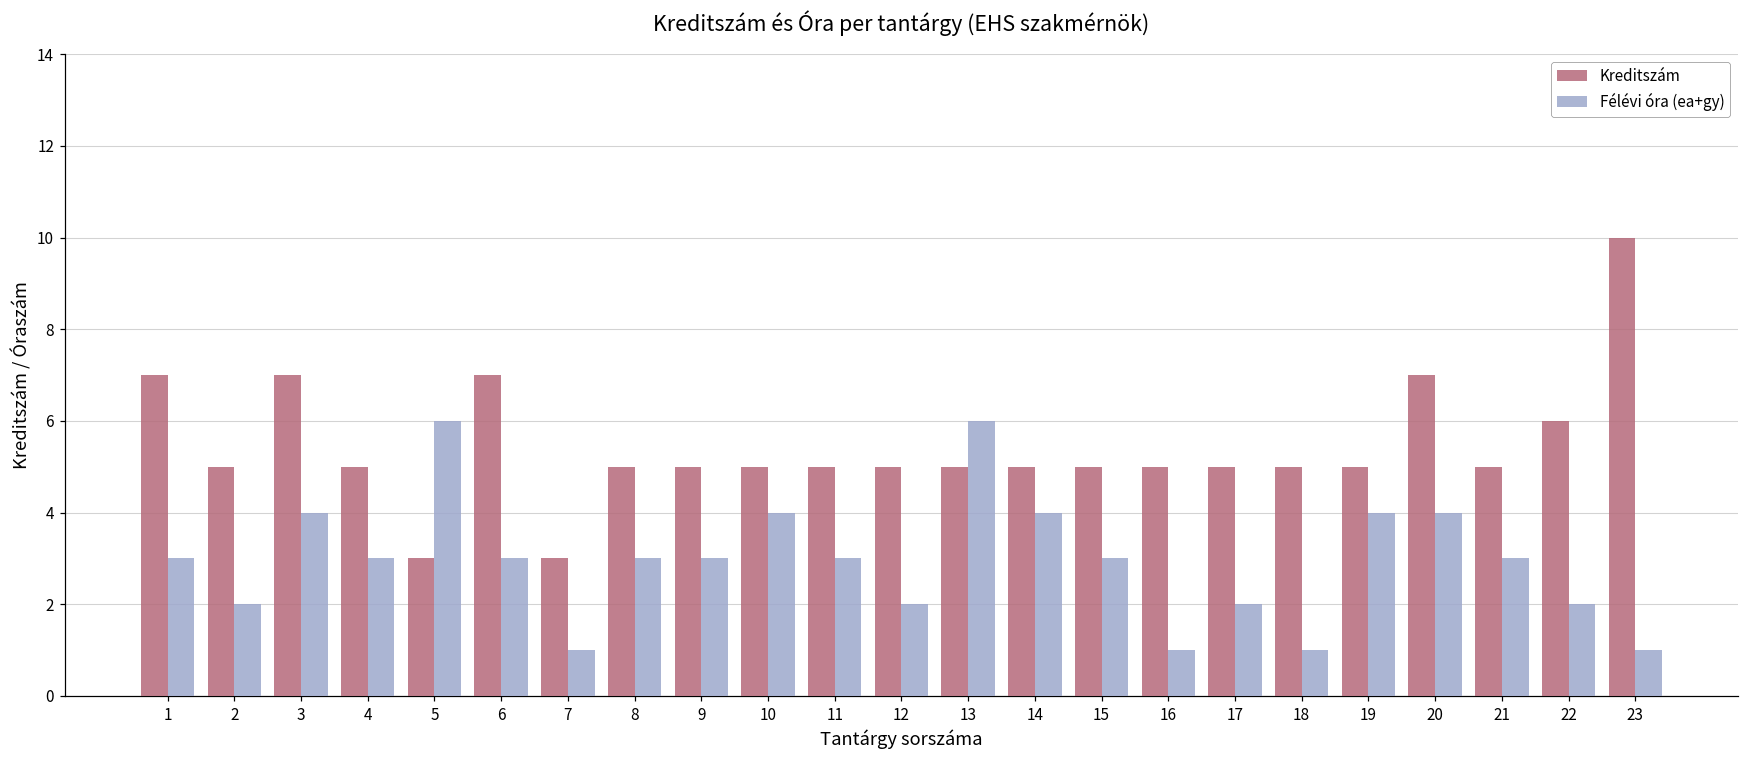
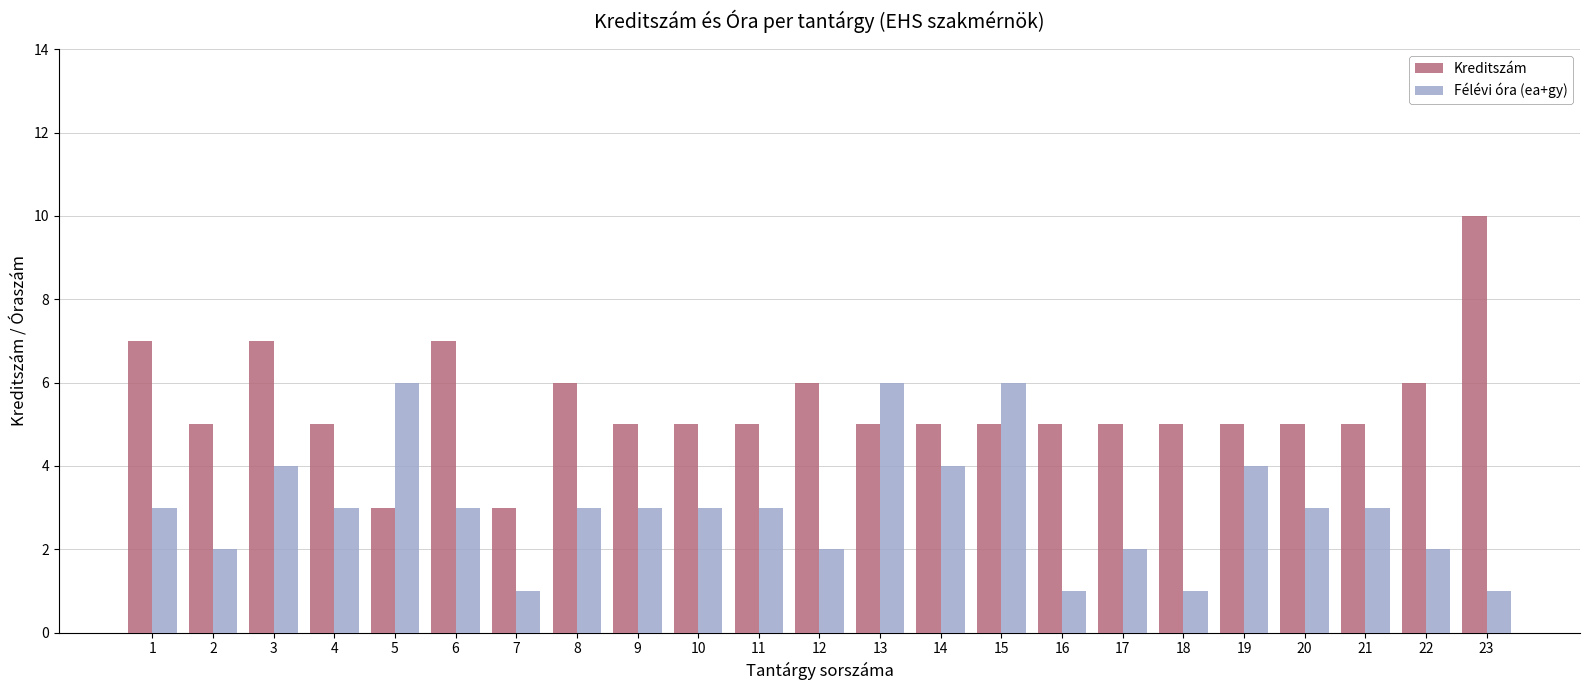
  {
    "Kreditszám": {
      "1": 7,
      "2": 5,
      "3": 7,
      "4": 5,
      "5": 3,
      "6": 7,
      "7": 3,
-     "8": 5,
+     "8": 6,
      "9": 5,
      "10": 5,
      "11": 5,
-     "12": 5,
+     "12": 6,
      "13": 5,
      "14": 5,
      "15": 5,
      "16": 5,
      "17": 5,
      "18": 5,
      "19": 5,
-     "20": 7,
+     "20": 5,
      "21": 5,
      "22": 6,
      "23": 10
    },
    "Félévi óra (ea+gy)": {
      "1": 3,
      "2": 2,
      "3": 4,
      "4": 3,
      "5": 6,
      "6": 3,
      "7": 1,
      "8": 3,
      "9": 3,
-     "10": 4,
+     "10": 3,
      "11": 3,
      "12": 2,
      "13": 6,
      "14": 4,
-     "15": 3,
+     "15": 6,
      "16": 1,
      "17": 2,
      "18": 1,
      "19": 4,
-     "20": 4,
+     "20": 3,
      "21": 3,
      "22": 2,
      "23": 1
    }
  }
